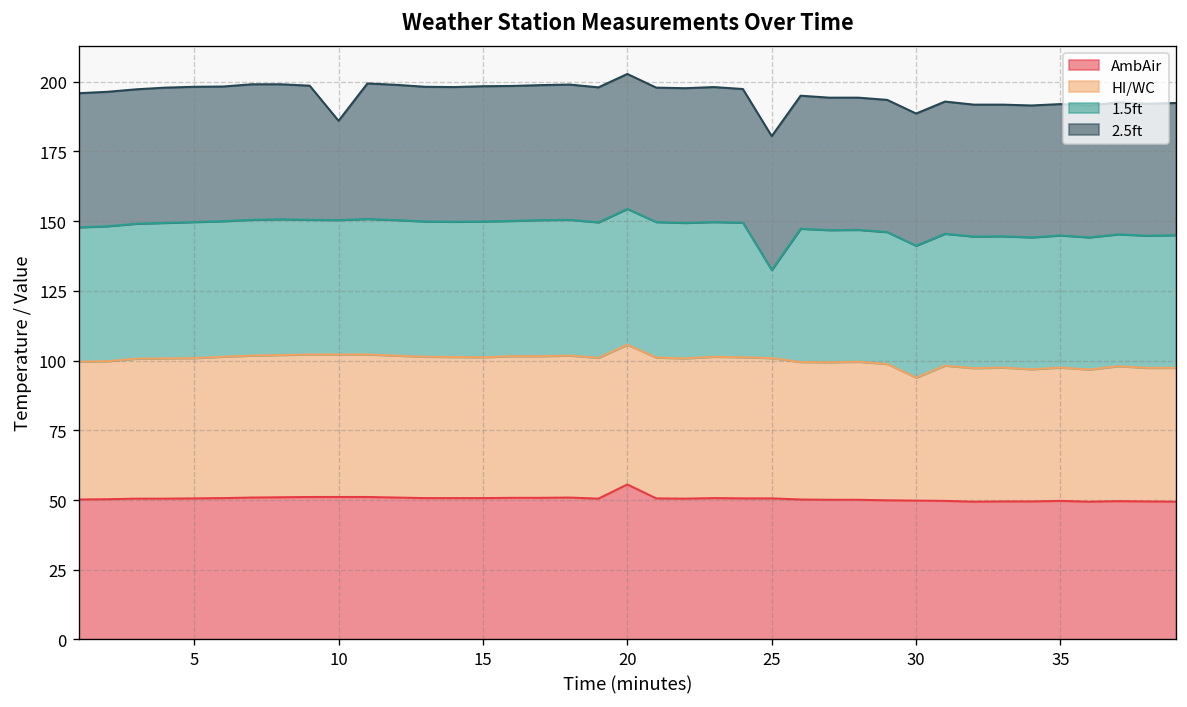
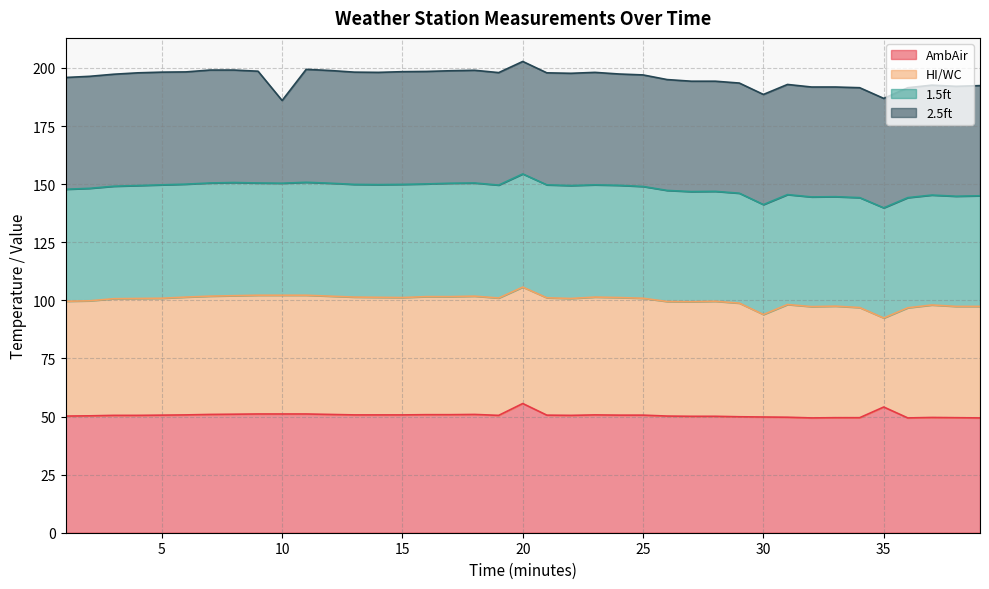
  {
    "AmbAir": {
      "5": 51,
      "10": 51,
      "15": 51,
      "20": 56,
      "25": 51,
      "30": 50,
-     "35": 50
+     "35": 54
    },
    "HI/WC": {
      "5": 50,
      "10": 51,
      "15": 51,
      "20": 50,
      "25": 50,
      "30": 44,
-     "35": 48
+     "35": 38
    },
    "1.5ft": {
      "5": 49,
      "10": 48,
      "15": 49,
      "20": 49,
-     "25": 32,
+     "25": 48,
      "30": 47,
      "35": 47
    },
    "2.5ft": {
      "5": 49,
      "10": 36,
      "15": 49,
      "20": 48,
      "25": 48,
      "30": 47,
      "35": 47
    }
  }
